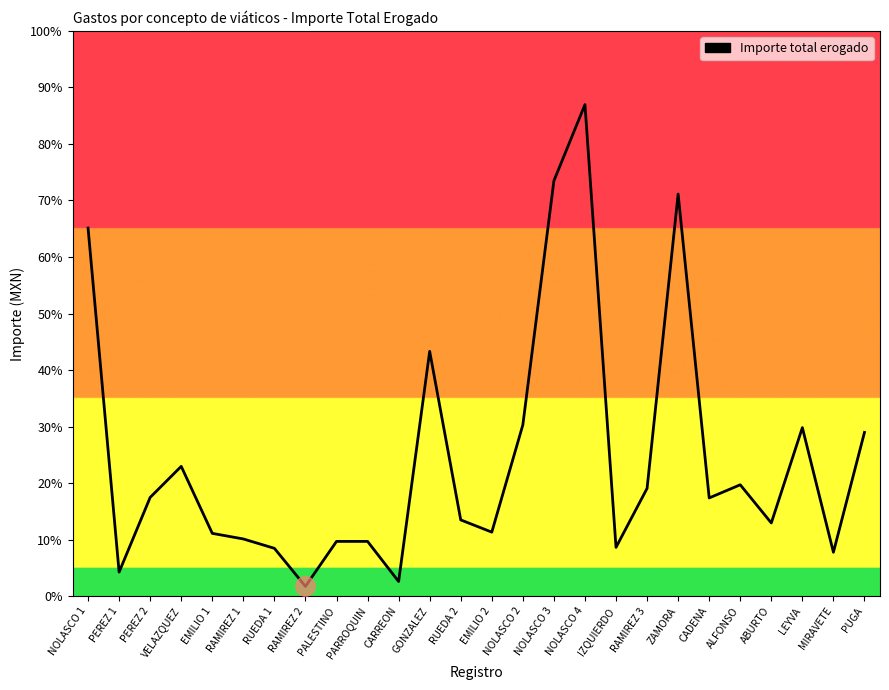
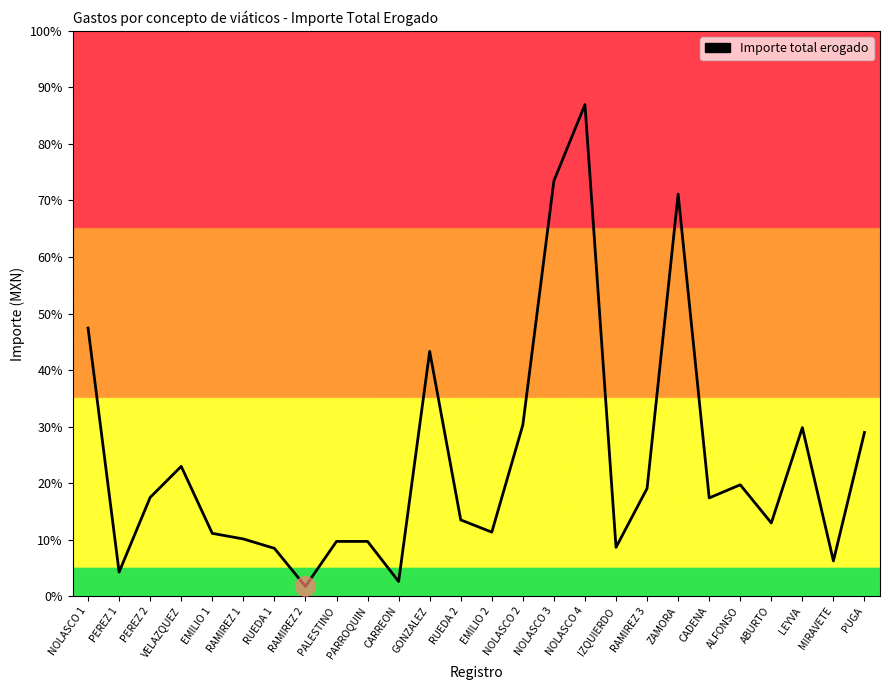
  {
    "Importe total erogado": {
-     "NOLASCO 1": "65%",
+     "NOLASCO 1": "47%",
      "PEREZ 1": "4%",
      "PEREZ 2": "17%",
      "VELAZQUEZ": "23%",
      "EMILIO 1": "11%",
      "RAMIREZ 1": "10%",
      "RUEDA 1": "8%",
      "PALESTINO": "10%",
      "PARROQUIN": "10%",
      "CARREON": "3%",
      "GONZALEZ": "43%",
      "RUEDA 2": "13%",
      "EMILIO 2": "11%",
      "NOLASCO 2": "30%",
      "NOLASCO 3": "73%",
      "NOLASCO 4": "87%",
      "IZQUIERDO": "9%",
      "RAMIREZ 3": "19%",
      "ZAMORA": "71%",
      "CADENA": "17%",
      "ALFONSO": "20%",
      "ABURTO": "13%",
      "LEYVA": "30%",
-     "MIRAVETE": "8%",
+     "MIRAVETE": "6%",
      "PUGA": "29%"
    }
  }
